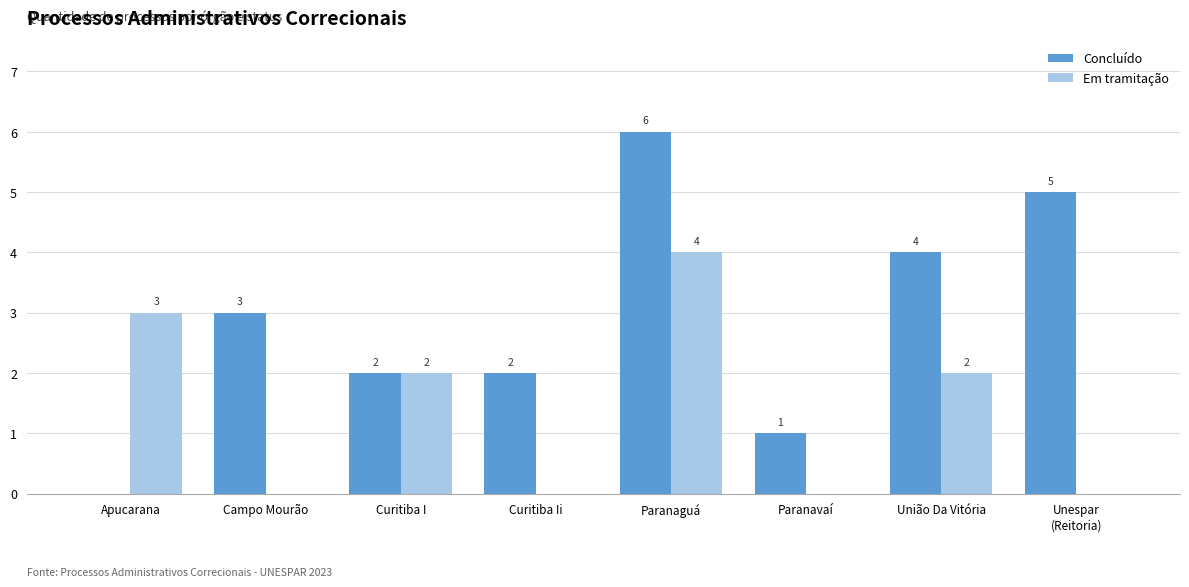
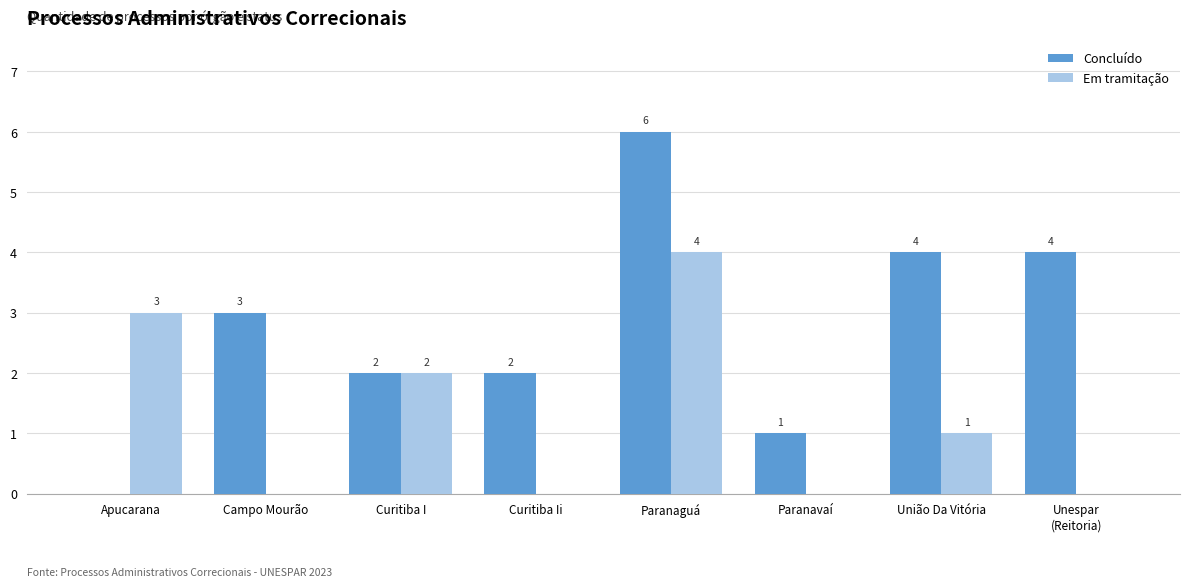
  {
    "Concluído": {
      "Campo Mourão": 3,
      "Curitiba I": 2,
      "Curitiba Ii": 2,
      "Paranaguá": 6,
      "Paranavaí": 1,
      "União Da Vitória": 4,
-     "Unespar (Reitoria)": 5
+     "Unespar (Reitoria)": 4
    },
    "Em tramitação": {
      "Apucarana": 3,
      "Curitiba I": 2,
      "Paranaguá": 4,
-     "União Da Vitória": 2
+     "União Da Vitória": 1
    }
  }
